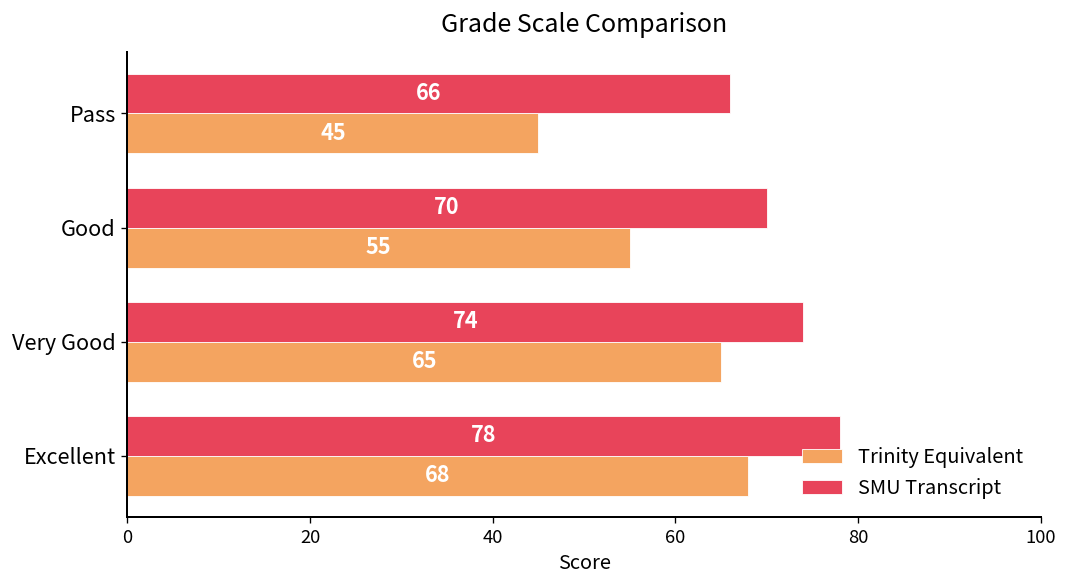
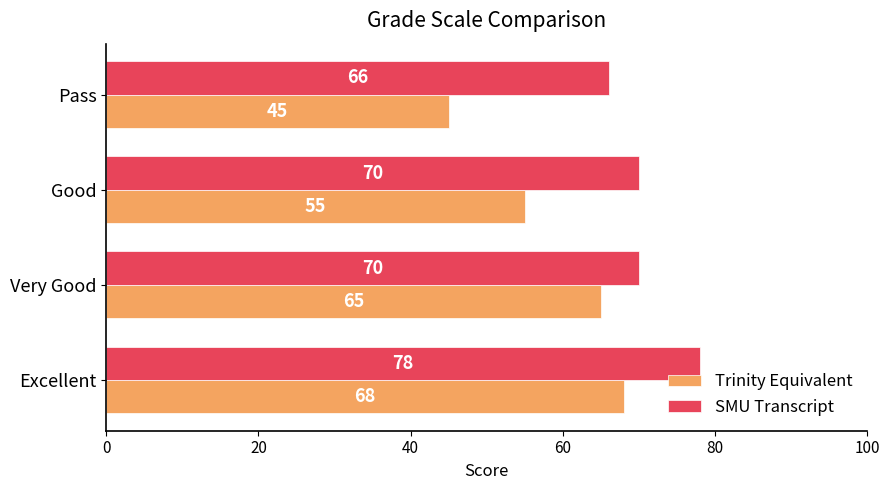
  {
    "Trinity Equivalent": {
      "Pass": 45,
      "Good": 55,
      "Very Good": 65,
      "Excellent": 68
    },
    "SMU Transcript": {
      "Pass": 66,
      "Good": 70,
-     "Very Good": 74,
+     "Very Good": 70,
      "Excellent": 78
    }
  }
